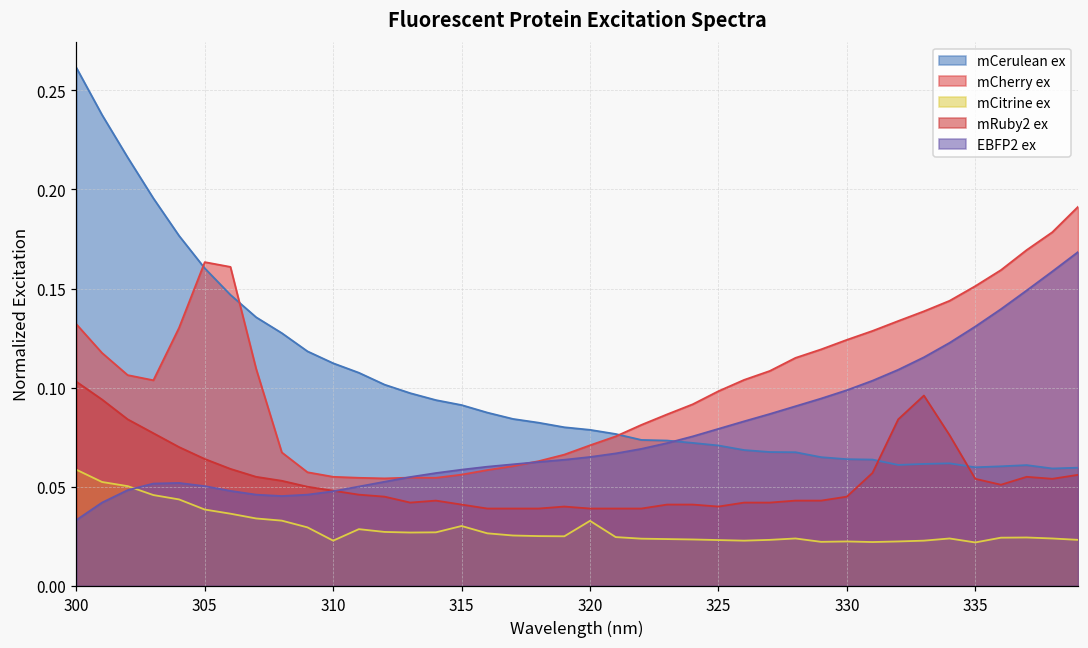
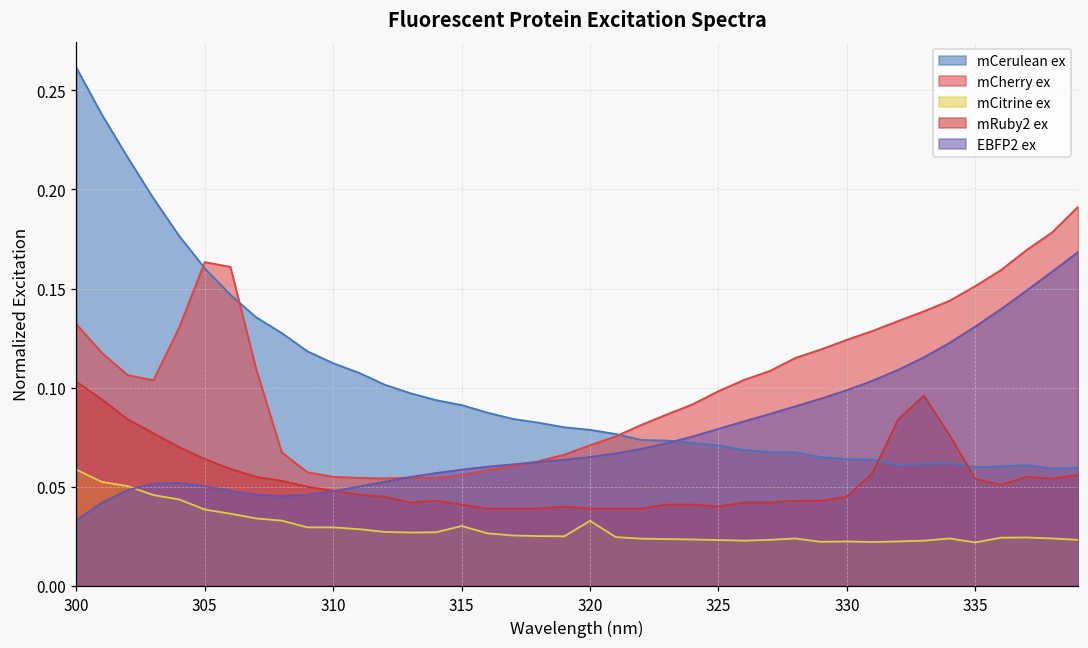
  {
    "mCitrine ex": {
      "300": 0.059,
      "305": 0.039,
-     "310": 0.023,
+     "310": 0.030,
      "315": 0.030,
      "320": 0.033,
      "325": 0.023,
      "330": 0.022,
      "335": 0.022
    }
  }
